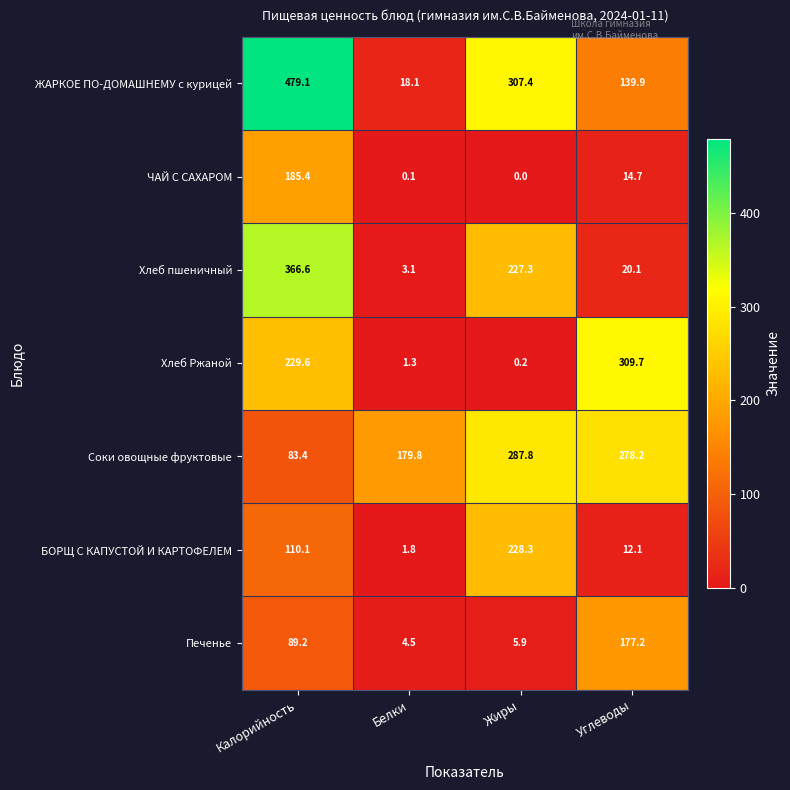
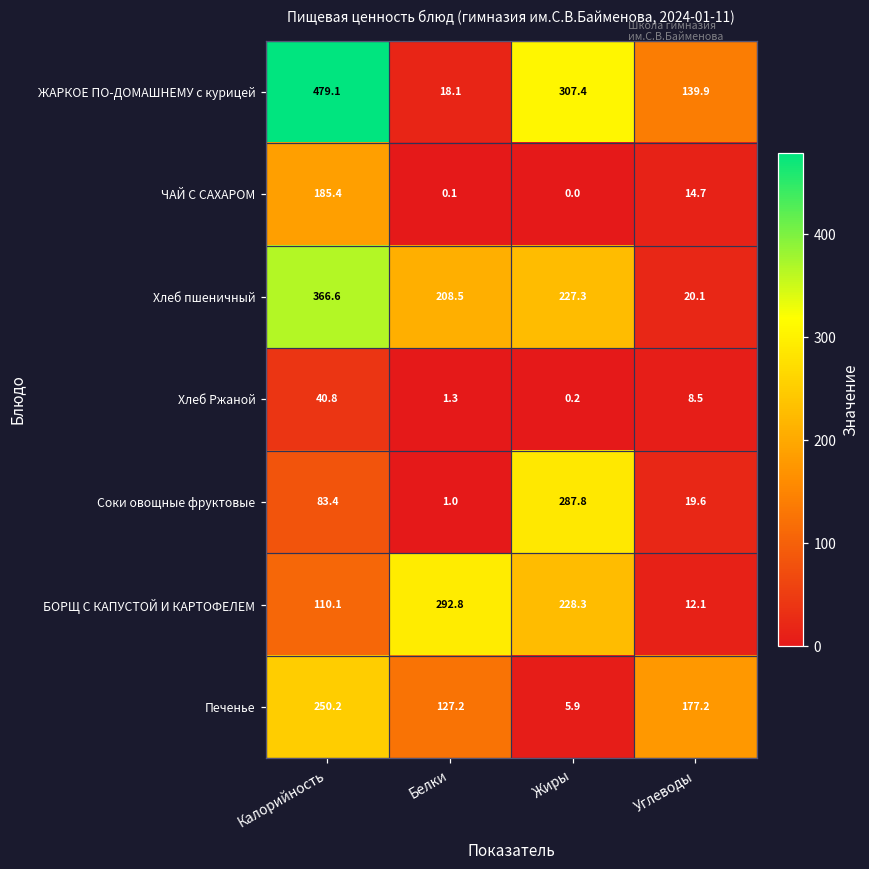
  {
    "ЖАРКОЕ ПО-ДОМАШНЕМУ с курицей": {
      "Калорийность": 479.1,
      "Белки": 18.1,
      "Жиры": 307.4,
      "Углеводы": 139.9
    },
    "ЧАЙ С САХАРОМ": {
      "Калорийность": 185.4,
      "Белки": 0.1,
      "Жиры": 0.0,
      "Углеводы": 14.7
    },
    "Хлеб пшеничный": {
      "Калорийность": 366.6,
-     "Белки": 3.1,
+     "Белки": 208.5,
      "Жиры": 227.3,
      "Углеводы": 20.1
    },
    "Хлеб Ржаной": {
-     "Калорийность": 229.6,
+     "Калорийность": 40.8,
      "Белки": 1.3,
      "Жиры": 0.2,
-     "Углеводы": 309.7
+     "Углеводы": 8.5
    },
    "Соки овощные фруктовые": {
      "Калорийность": 83.4,
-     "Белки": 179.8,
+     "Белки": 1.0,
      "Жиры": 287.8,
-     "Углеводы": 278.2
+     "Углеводы": 19.6
    },
    "БОРЩ С КАПУСТОЙ И КАРТОФЕЛЕМ": {
      "Калорийность": 110.1,
-     "Белки": 1.8,
+     "Белки": 292.8,
      "Жиры": 228.3,
      "Углеводы": 12.1
    },
    "Печенье": {
-     "Калорийность": 89.2,
-     "Белки": 4.5,
+     "Калорийность": 250.2,
+     "Белки": 127.2,
      "Жиры": 5.9,
      "Углеводы": 177.2
    }
  }
